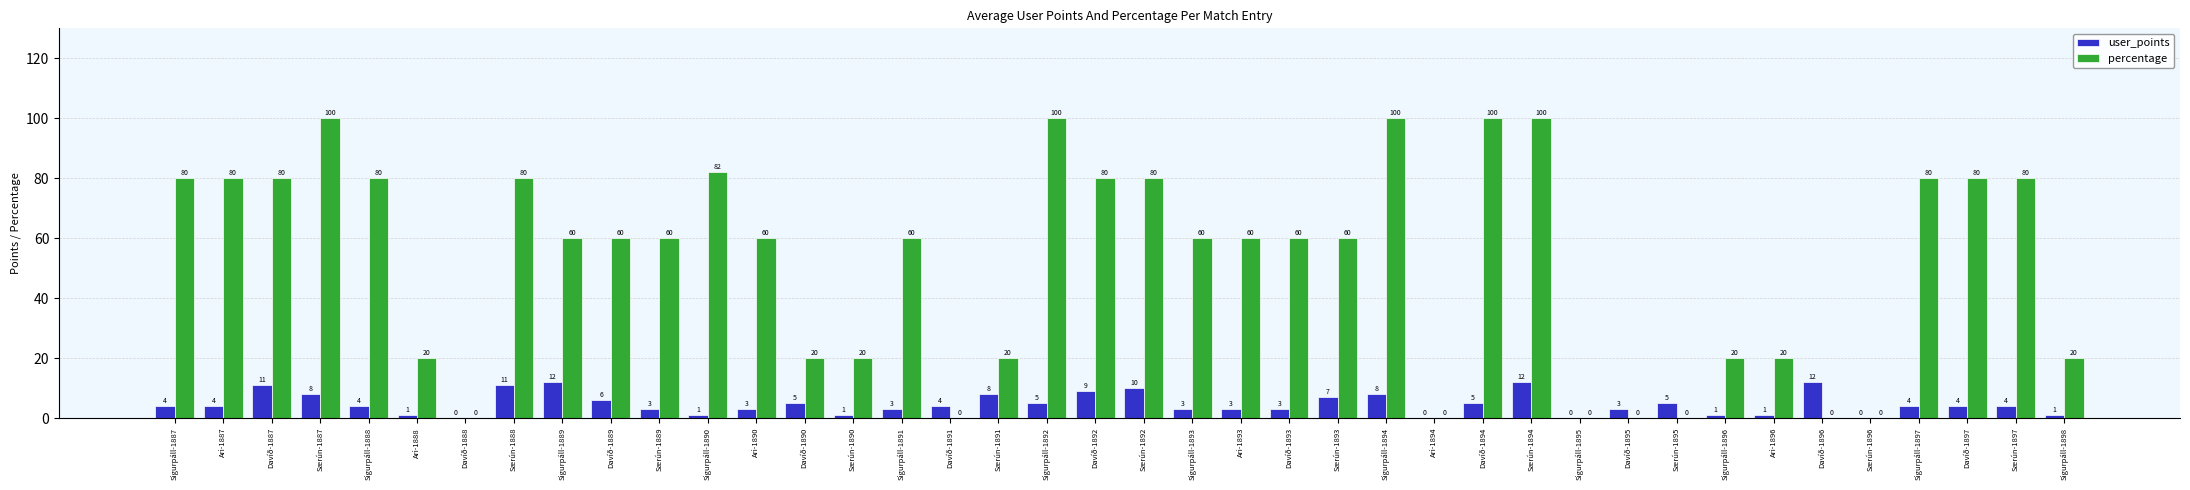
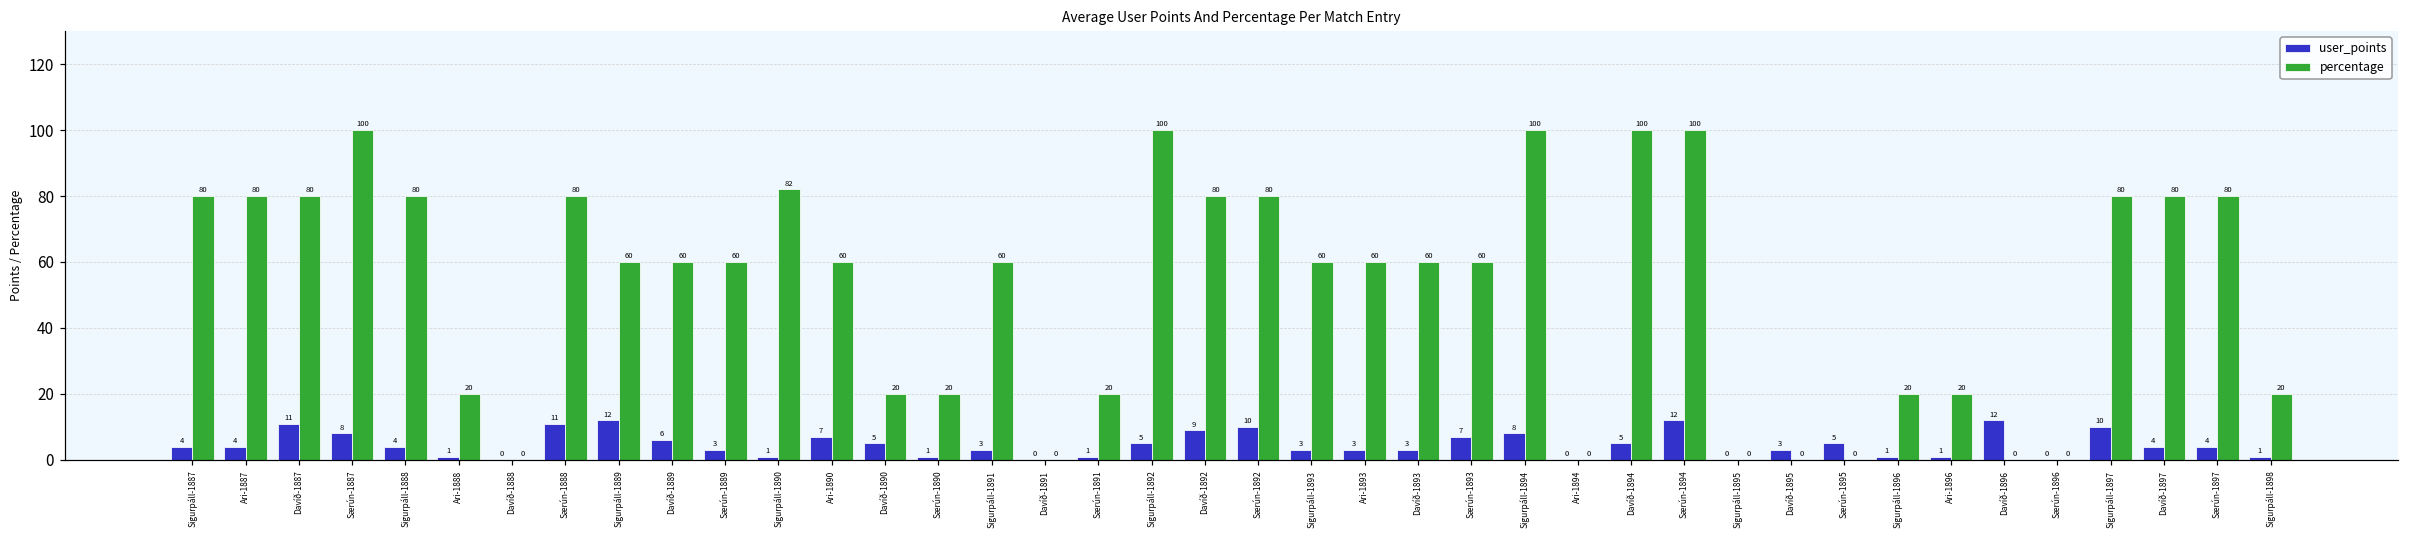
  {
    "user_points": {
      "Sigurpáll-1887": 4,
      "Ari-1887": 4,
      "Davíð-1887": 11,
      "Særún-1887": 8,
      "Sigurpáll-1888": 4,
      "Ari-1888": 1,
      "Davíð-1888": 0,
      "Særún-1888": 11,
      "Sigurpáll-1889": 12,
      "Davíð-1889": 6,
      "Særún-1889": 3,
      "Sigurpáll-1890": 1,
-     "Ari-1890": 3,
+     "Ari-1890": 7,
      "Davíð-1890": 5,
      "Særún-1890": 1,
      "Sigurpáll-1891": 3,
-     "Davíð-1891": 4,
-     "Særún-1891": 8,
+     "Davíð-1891": 0,
+     "Særún-1891": 1,
      "Sigurpáll-1892": 5,
      "Davíð-1892": 9,
      "Særún-1892": 10,
      "Sigurpáll-1893": 3,
      "Ari-1893": 3,
      "Davíð-1893": 3,
      "Særún-1893": 7,
      "Sigurpáll-1894": 8,
      "Ari-1894": 0,
      "Davíð-1894": 5,
      "Særún-1894": 12,
      "Sigurpáll-1895": 0,
      "Davíð-1895": 3,
      "Særún-1895": 5,
      "Sigurpáll-1896": 1,
      "Ari-1896": 1,
      "Davíð-1896": 12,
      "Særún-1896": 0,
-     "Sigurpáll-1897": 4,
+     "Sigurpáll-1897": 10,
      "Davíð-1897": 4,
      "Særún-1897": 4,
      "Sigurpáll-1898": 1
    },
    "percentage": {
      "Sigurpáll-1887": 80,
      "Ari-1887": 80,
      "Davíð-1887": 80,
      "Særún-1887": 100,
      "Sigurpáll-1888": 80,
      "Ari-1888": 20,
      "Davíð-1888": 0,
      "Særún-1888": 80,
      "Sigurpáll-1889": 60,
      "Davíð-1889": 60,
      "Særún-1889": 60,
      "Sigurpáll-1890": 82,
      "Ari-1890": 60,
      "Davíð-1890": 20,
      "Særún-1890": 20,
      "Sigurpáll-1891": 60,
      "Davíð-1891": 0,
      "Særún-1891": 20,
      "Sigurpáll-1892": 100,
      "Davíð-1892": 80,
      "Særún-1892": 80,
      "Sigurpáll-1893": 60,
      "Ari-1893": 60,
      "Davíð-1893": 60,
      "Særún-1893": 60,
      "Sigurpáll-1894": 100,
      "Ari-1894": 0,
      "Davíð-1894": 100,
      "Særún-1894": 100,
      "Sigurpáll-1895": 0,
      "Davíð-1895": 0,
      "Særún-1895": 0,
      "Sigurpáll-1896": 20,
      "Ari-1896": 20,
      "Davíð-1896": 0,
      "Særún-1896": 0,
      "Sigurpáll-1897": 80,
      "Davíð-1897": 80,
      "Særún-1897": 80,
      "Sigurpáll-1898": 20
    }
  }
